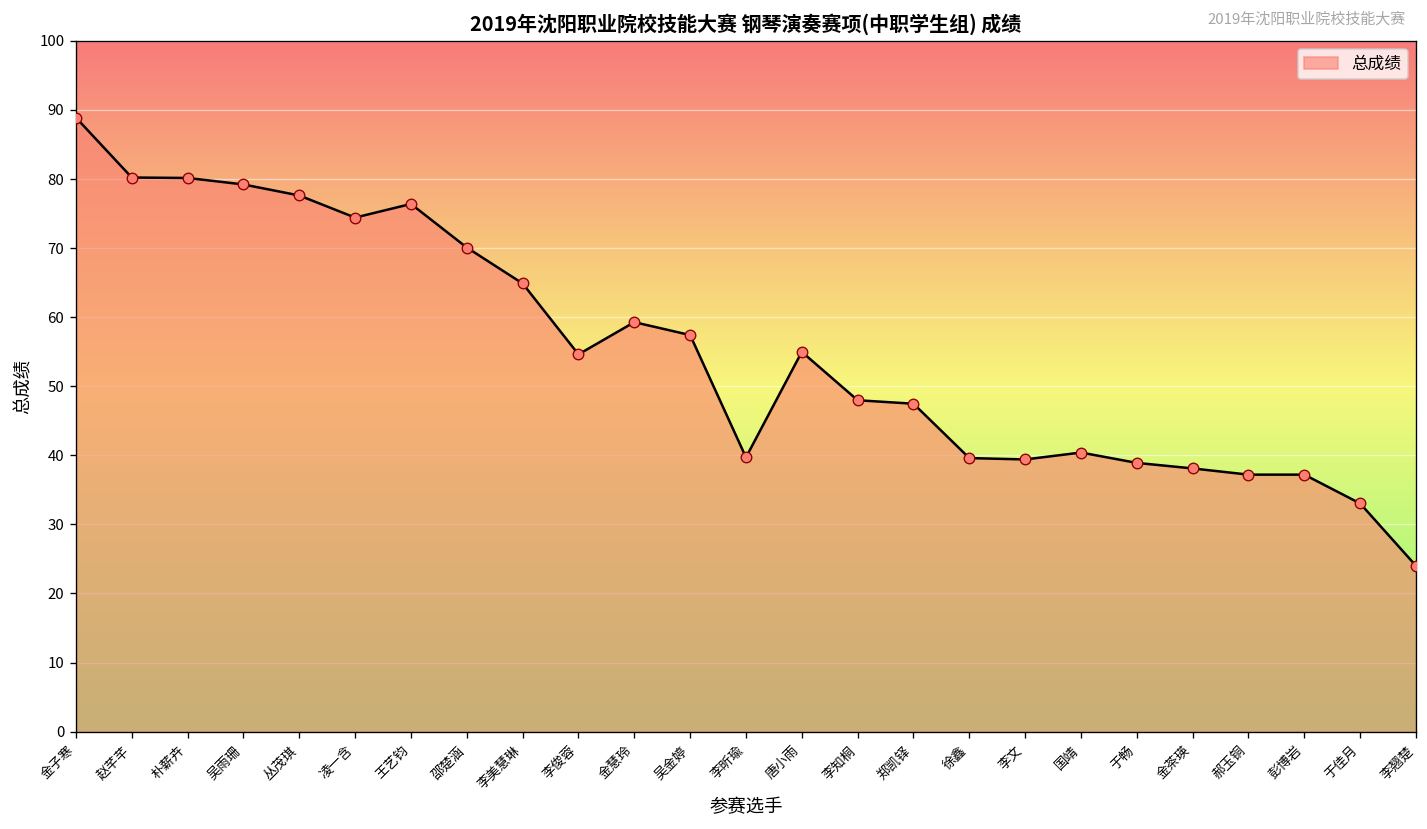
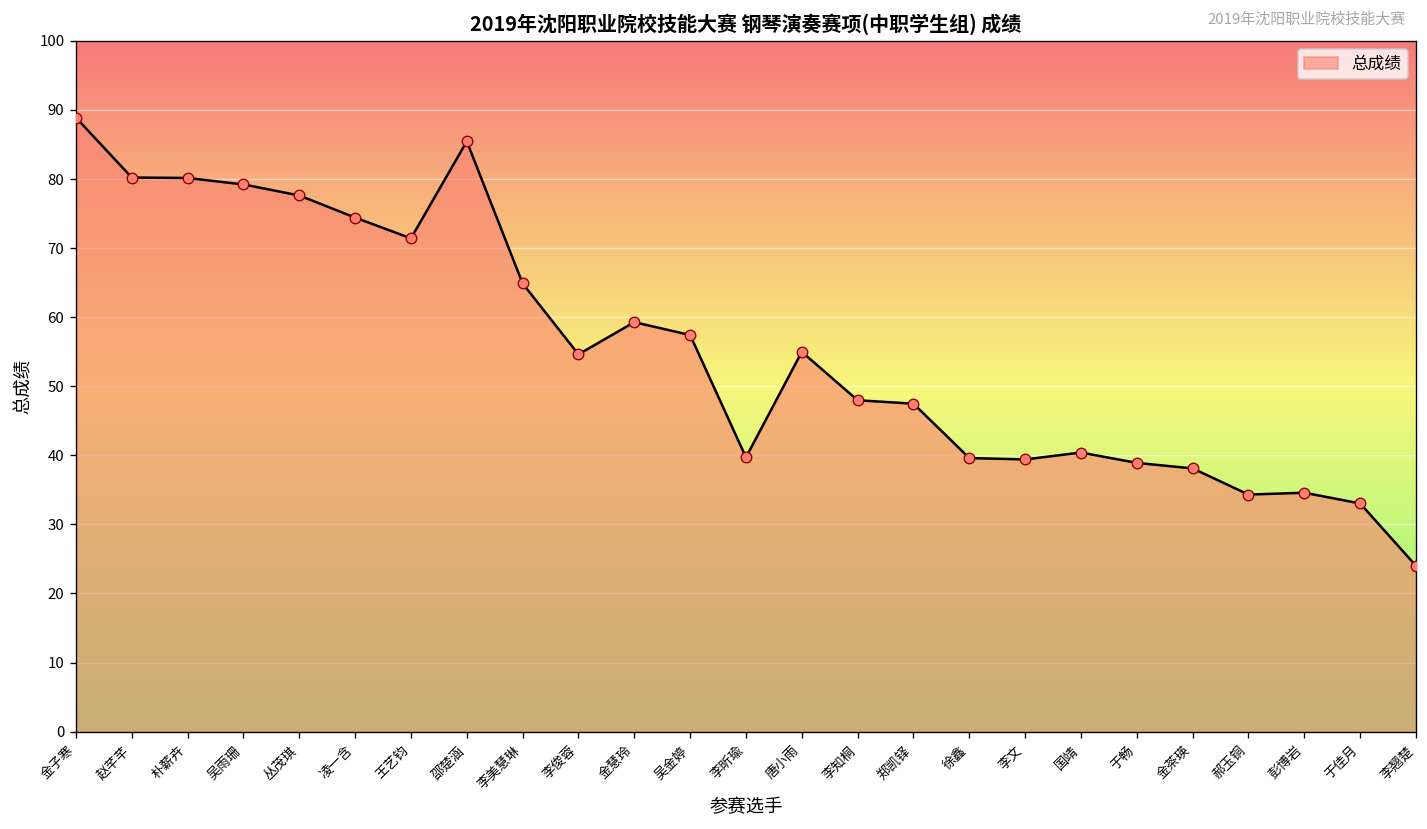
  {
    "金子寒": 89,
    "赵芊芊": 80,
    "朴薪卉": 80,
    "吴雨珊": 79,
    "丛茂琪": 78,
    "凌一含": 74,
-   "王艺钧": 76,
-   "邵楚涵": 70,
+   "王艺钧": 71,
+   "邵楚涵": 85,
    "李美慧琳": 65,
    "李俊蓉": 55,
    "金慧玲": 59,
    "吴金婷": 57,
    "李昕瑜": 40,
    "唐小雨": 55,
    "李知桐": 48,
    "郑凯铎": 47,
    "徐鑫": 40,
    "李文": 39,
    "国靖": 40,
    "于畅": 39,
    "金茶瑛": 38,
-   "郝玉铜": 37,
-   "彭博岩": 37,
+   "郝玉铜": 34,
+   "彭博岩": 35,
    "于佳月": 33,
    "李翘楚": 24
  }
